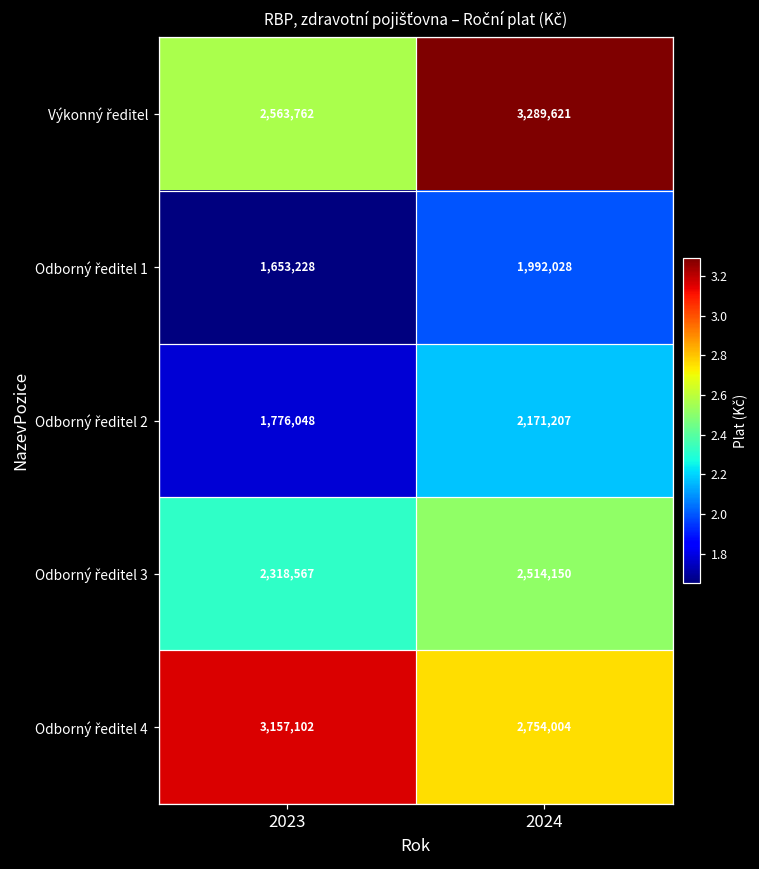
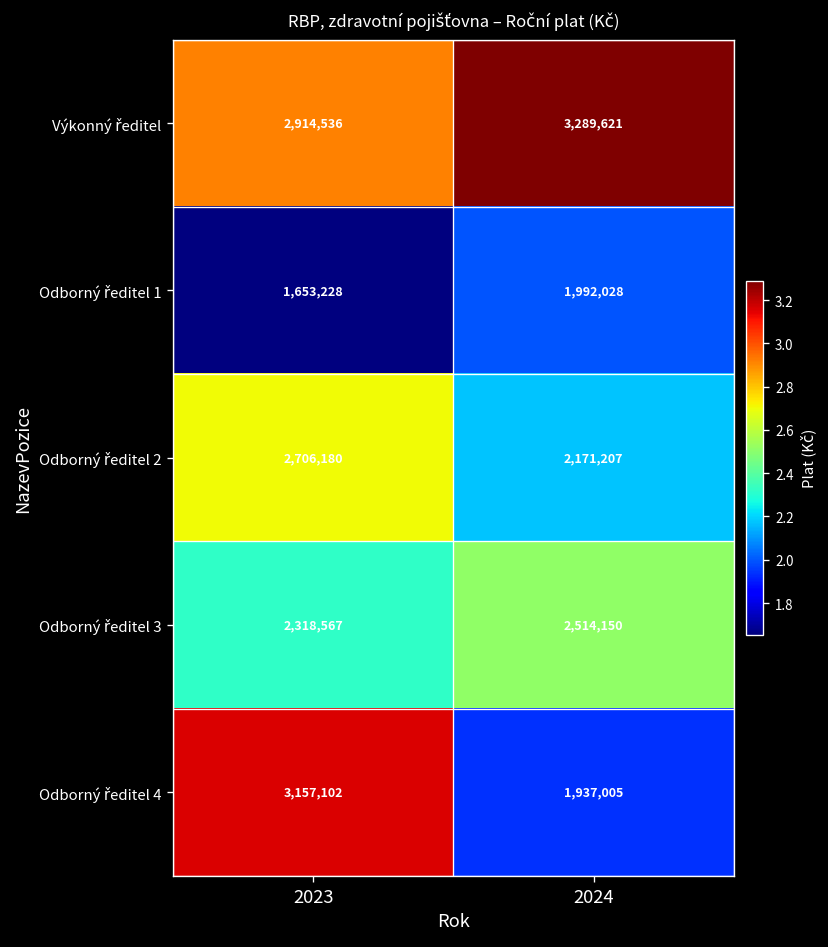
  {
    "Výkonný ředitel": {
-     "2023": "2,563,762",
+     "2023": "2,914,536",
      "2024": "3,289,621"
    },
    "Odborný ředitel 1": {
      "2023": "1,653,228",
      "2024": "1,992,028"
    },
    "Odborný ředitel 2": {
-     "2023": "1,776,048",
+     "2023": "2,706,180",
      "2024": "2,171,207"
    },
    "Odborný ředitel 3": {
      "2023": "2,318,567",
      "2024": "2,514,150"
    },
    "Odborný ředitel 4": {
      "2023": "3,157,102",
-     "2024": "2,754,004"
+     "2024": "1,937,005"
    }
  }
